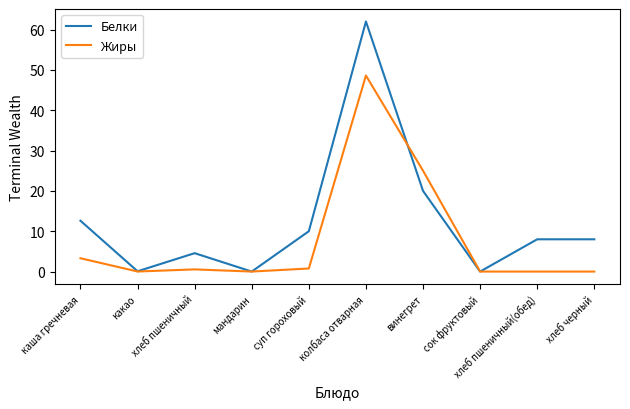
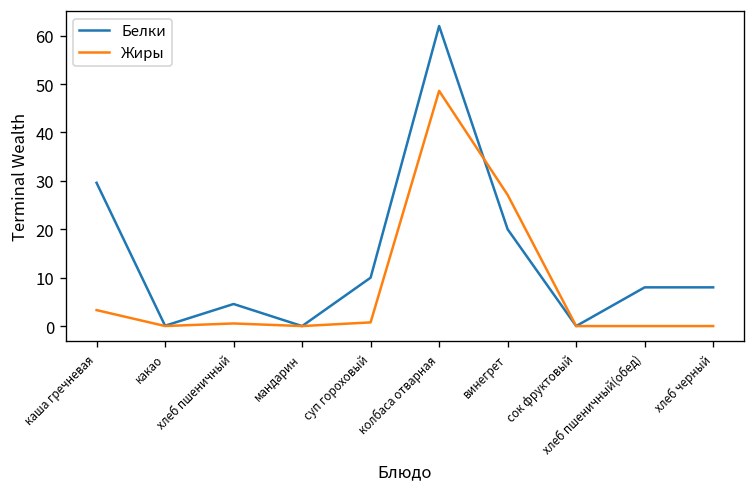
  {
    "Белки": {
-     "каша гречневая": 13,
+     "каша гречневая": 30,
      "хлеб пшеничный": 5,
      "суп гороховый": 10,
      "колбаса отварная": 62,
      "винегрет": 20,
      "хлеб пшеничный(обед)": 8,
      "хлеб черный": 8
    },
    "Жиры": {
      "каша гречневая": 3,
      "хлеб пшеничный": 1,
      "суп гороховый": 1,
      "колбаса отварная": 49,
-     "винегрет": 25,
+     "винегрет": 27,
      "хлеб пшеничный(обед)": 0,
      "хлеб черный": 0
    }
  }
